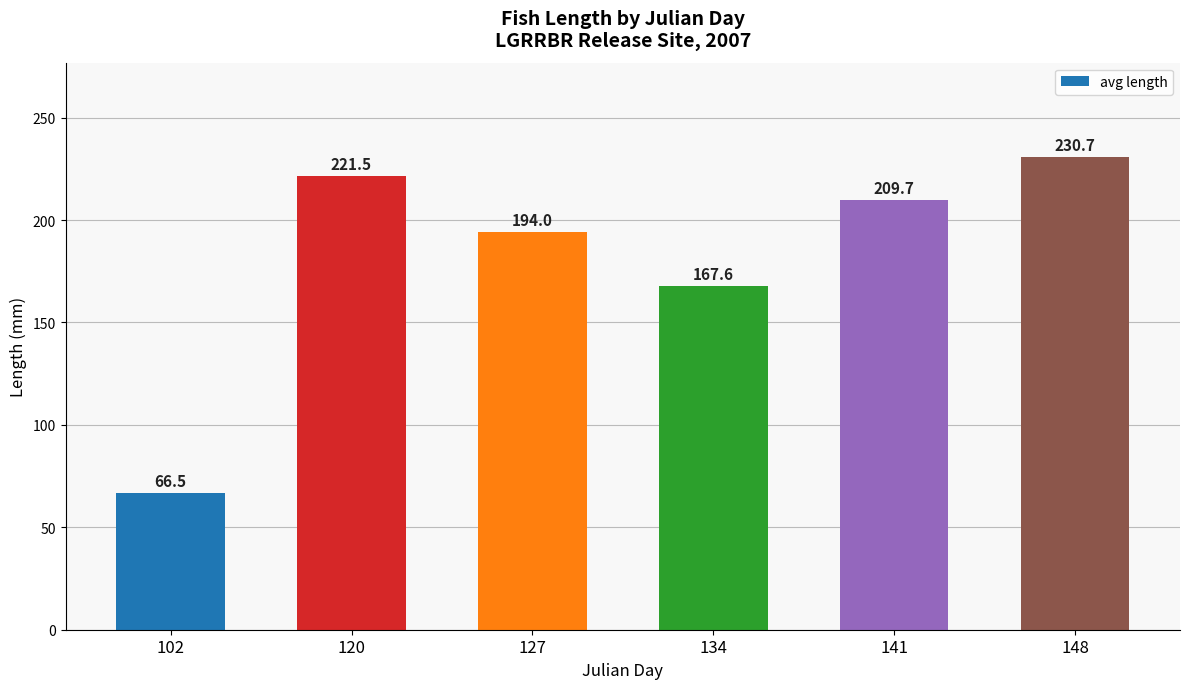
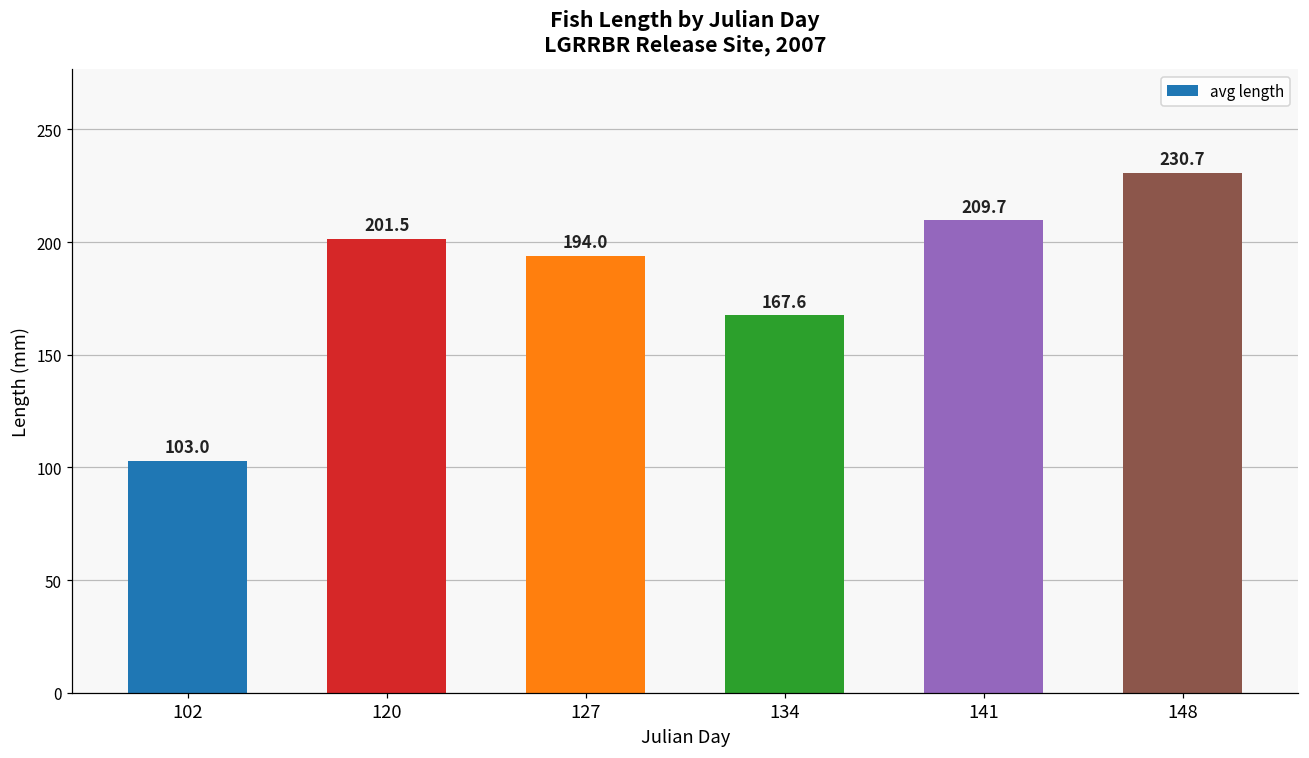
  {
-   "102": 66.5,
-   "120": 221.5,
+   "102": 103.0,
+   "120": 201.5,
    "127": 194.0,
    "134": 167.6,
    "141": 209.7,
    "148": 230.7
  }
